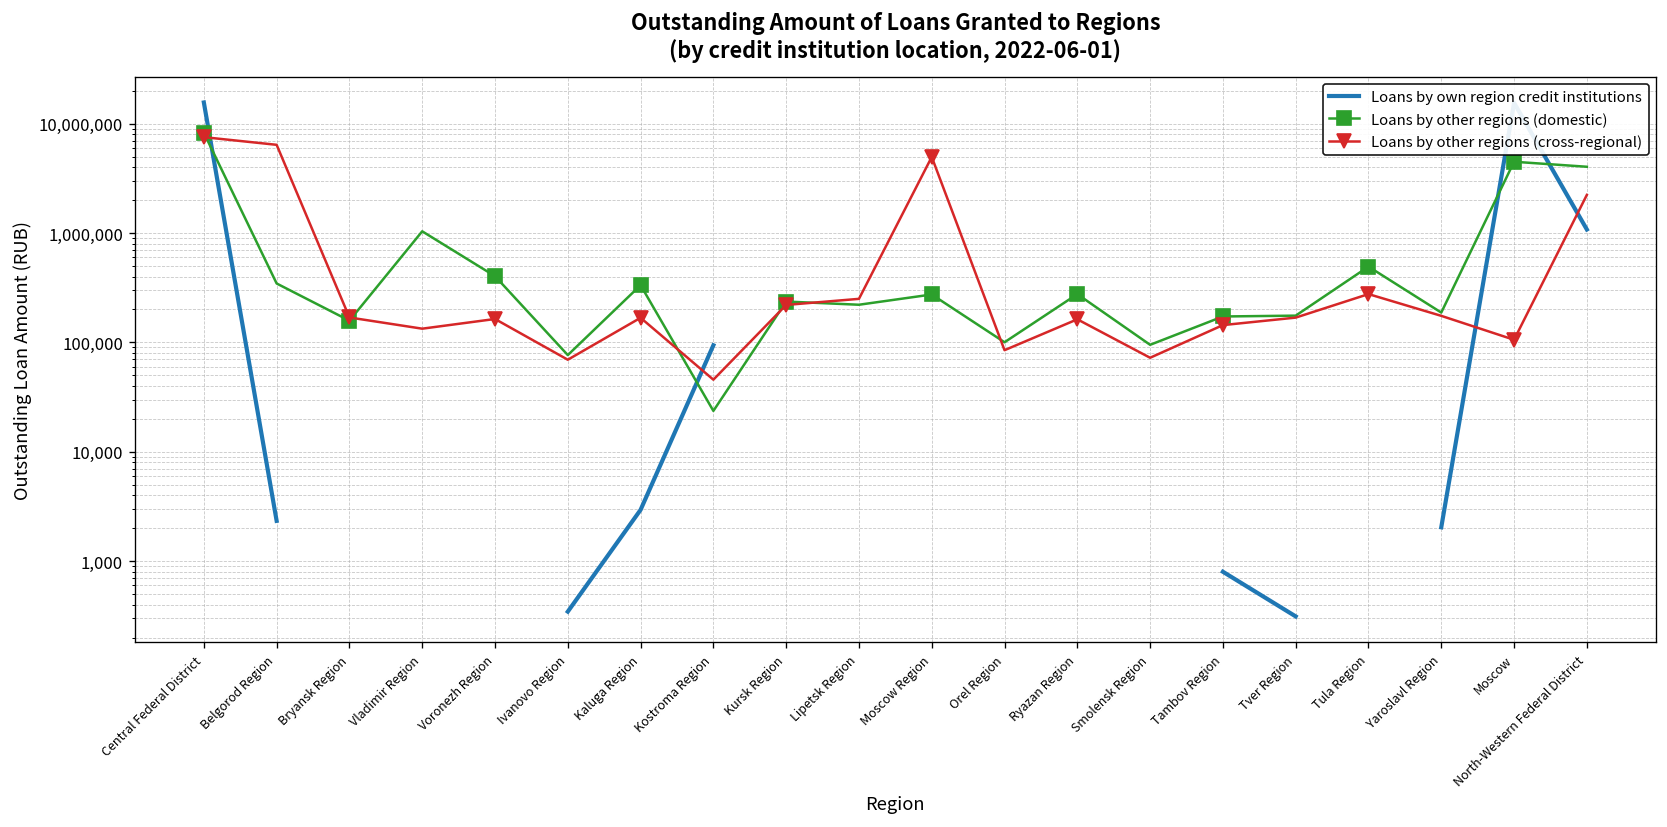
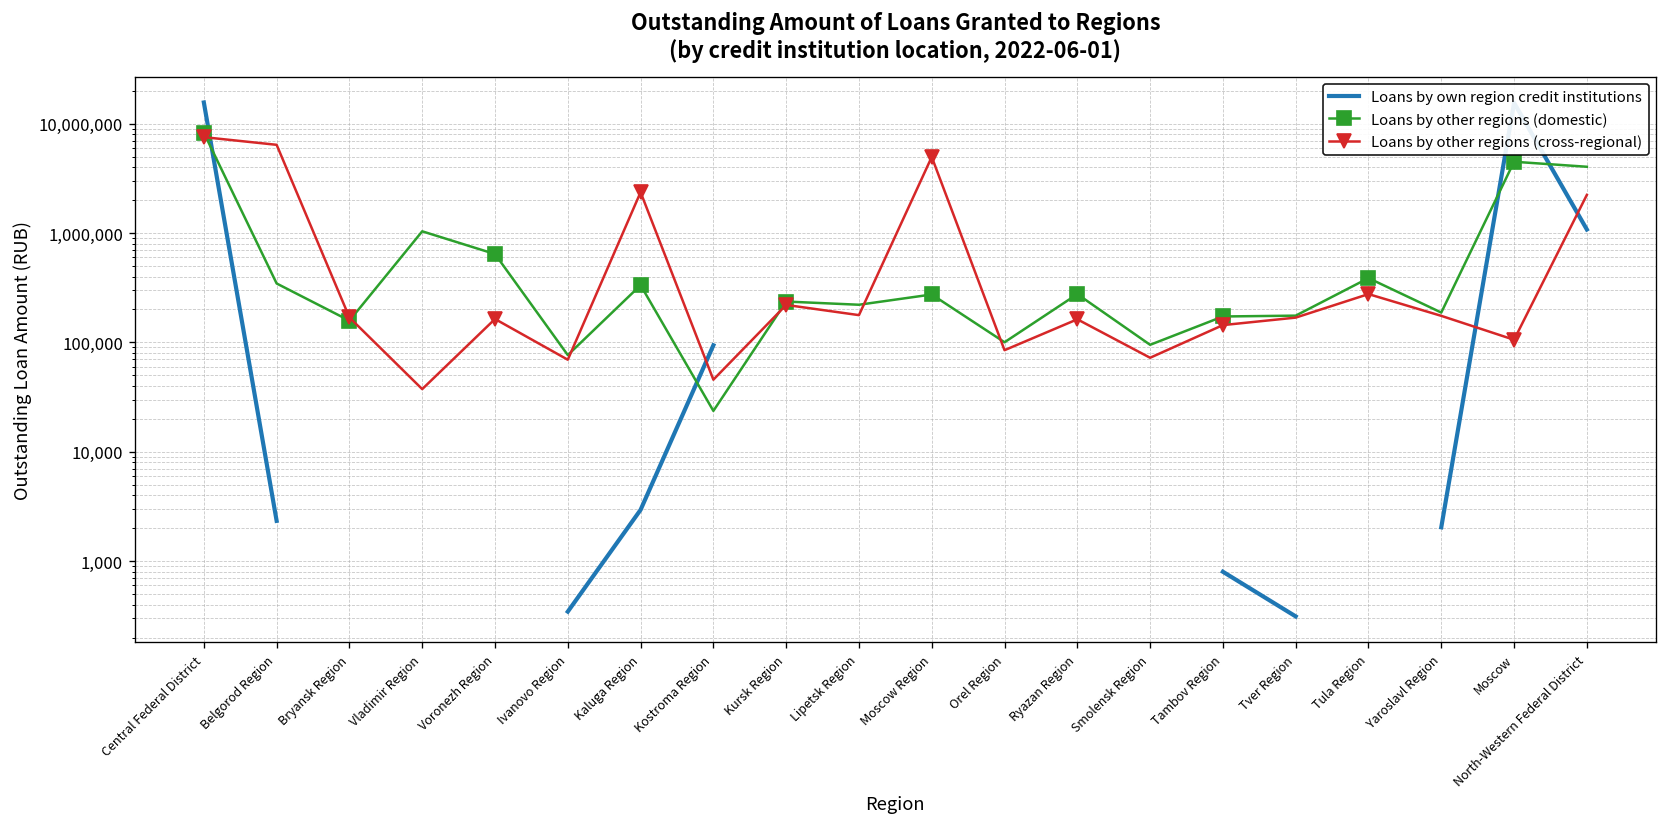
  {
    "Loans by own region credit institutions": {
      "Central Federal District": "16,000,000",
      "Belgorod Region": "2,300",
      "Vladimir Region": "2,600",
      "Ivanovo Region": "350",
      "Kaluga Region": "2,900",
      "Kostroma Region": "90,000",
      "Moscow Region": "900",
      "Ryazan Region": "7,000",
      "Tambov Region": "800",
      "Tver Region": "310",
      "Yaroslavl Region": "2,000",
      "North-Western Federal District": "1,100,000"
    },
    "Loans by other regions (domestic)": {
      "Central Federal District": "8,000,000",
      "Belgorod Region": "350,000",
      "Bryansk Region": "160,000",
      "Vladimir Region": "1,000,000",
-     "Voronezh Region": "400,000",
+     "Voronezh Region": "600,000",
      "Ivanovo Region": "80,000",
      "Kaluga Region": "330,000",
      "Kostroma Region": "24,000",
      "Kursk Region": "240,000",
      "Lipetsk Region": "220,000",
      "Moscow Region": "270,000",
      "Orel Region": "100,000",
      "Ryazan Region": "280,000",
      "Smolensk Region": "100,000",
      "Tambov Region": "170,000",
-     "Tula Region": "500,000",
+     "Tula Region": "390,000",
      "Yaroslavl Region": "190,000",
      "Moscow": "4,000,000",
      "North-Western Federal District": "4,000,000"
    },
    "Loans by other regions (cross-regional)": {
      "Central Federal District": "8,000,000",
      "Belgorod Region": "6,000,000",
      "Bryansk Region": "170,000",
-     "Vladimir Region": "130,000",
+     "Vladimir Region": "37,000",
      "Voronezh Region": "160,000",
      "Ivanovo Region": "70,000",
-     "Kaluga Region": "170,000",
+     "Kaluga Region": "2,400,000",
      "Kostroma Region": "50,000",
      "Kursk Region": "220,000",
-     "Lipetsk Region": "250,000",
+     "Lipetsk Region": "180,000",
      "Moscow Region": "5,000,000",
      "Orel Region": "80,000",
      "Ryazan Region": "160,000",
      "Smolensk Region": "70,000",
      "Tambov Region": "140,000",
      "Tula Region": "280,000",
      "Yaroslavl Region": "170,000",
      "Moscow": "110,000",
      "North-Western Federal District": "2,200,000"
    }
  }
